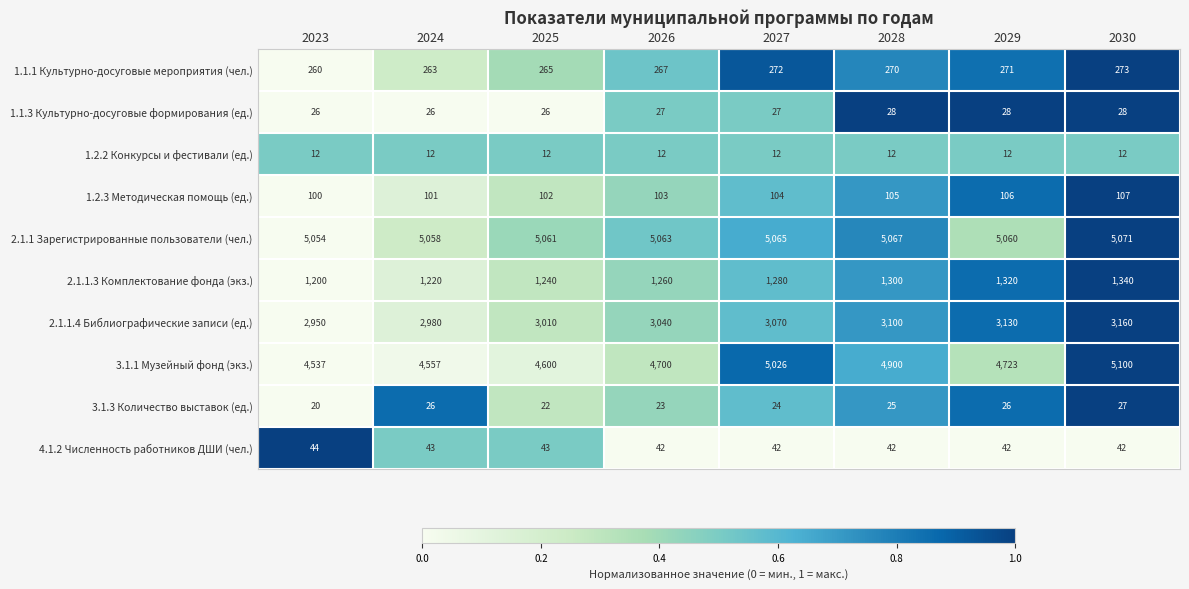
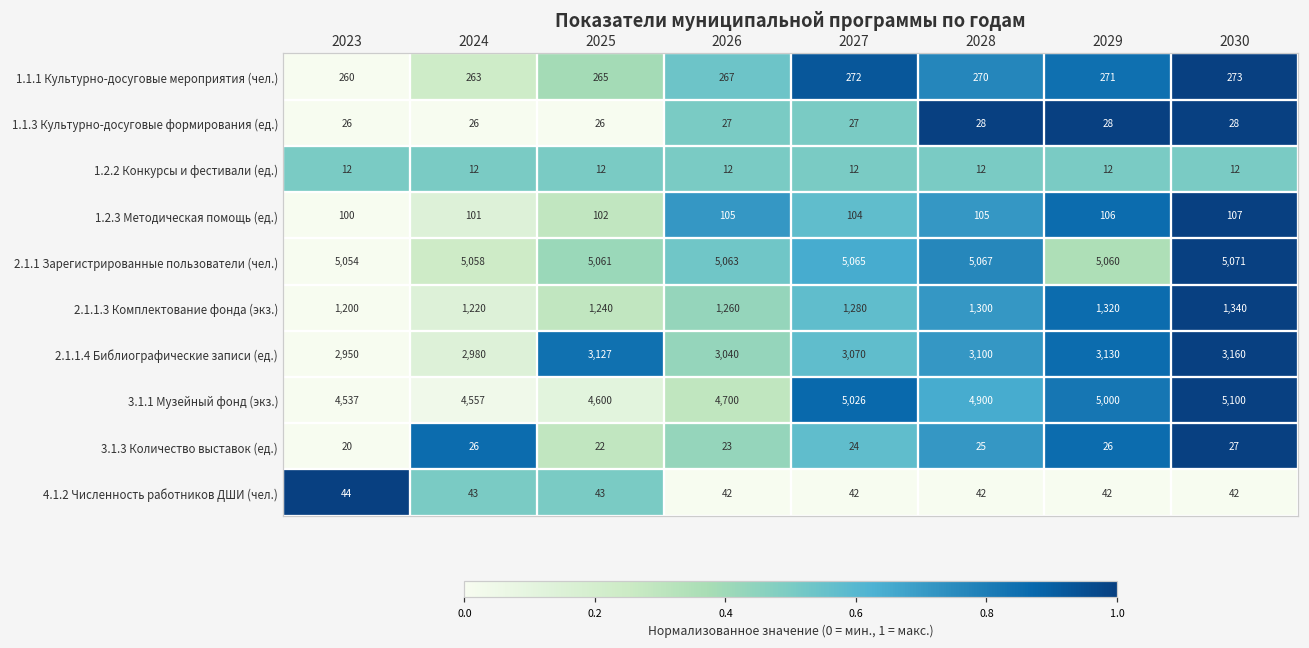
  {
    "1.1.1 Культурно-досуговые мероприятия (чел.)": {
      "2023": "260",
      "2024": "263",
      "2025": "265",
      "2026": "267",
      "2027": "272",
      "2028": "270",
      "2029": "271",
      "2030": "273"
    },
    "1.1.3 Культурно-досуговые формирования (ед.)": {
      "2023": "26",
      "2024": "26",
      "2025": "26",
      "2026": "27",
      "2027": "27",
      "2028": "28",
      "2029": "28",
      "2030": "28"
    },
    "1.2.2 Конкурсы и фестивали (ед.)": {
      "2023": "12",
      "2024": "12",
      "2025": "12",
      "2026": "12",
      "2027": "12",
      "2028": "12",
      "2029": "12",
      "2030": "12"
    },
    "1.2.3 Методическая помощь (ед.)": {
      "2023": "100",
      "2024": "101",
      "2025": "102",
-     "2026": "103",
+     "2026": "105",
      "2027": "104",
      "2028": "105",
      "2029": "106",
      "2030": "107"
    },
    "2.1.1 Зарегистрированные пользователи (чел.)": {
      "2023": "5,054",
      "2024": "5,058",
      "2025": "5,061",
      "2026": "5,063",
      "2027": "5,065",
      "2028": "5,067",
      "2029": "5,060",
      "2030": "5,071"
    },
    "2.1.1.3 Комплектование фонда (экз.)": {
      "2023": "1,200",
      "2024": "1,220",
      "2025": "1,240",
      "2026": "1,260",
      "2027": "1,280",
      "2028": "1,300",
      "2029": "1,320",
      "2030": "1,340"
    },
    "2.1.1.4 Библиографические записи (ед.)": {
      "2023": "2,950",
      "2024": "2,980",
-     "2025": "3,010",
+     "2025": "3,127",
      "2026": "3,040",
      "2027": "3,070",
      "2028": "3,100",
      "2029": "3,130",
      "2030": "3,160"
    },
    "3.1.1 Музейный фонд (экз.)": {
      "2023": "4,537",
      "2024": "4,557",
      "2025": "4,600",
      "2026": "4,700",
      "2027": "5,026",
      "2028": "4,900",
-     "2029": "4,723",
+     "2029": "5,000",
      "2030": "5,100"
    },
    "3.1.3 Количество выставок (ед.)": {
      "2023": "20",
      "2024": "26",
      "2025": "22",
      "2026": "23",
      "2027": "24",
      "2028": "25",
      "2029": "26",
      "2030": "27"
    },
    "4.1.2 Численность работников ДШИ (чел.)": {
      "2023": "44",
      "2024": "43",
      "2025": "43",
      "2026": "42",
      "2027": "42",
      "2028": "42",
      "2029": "42",
      "2030": "42"
    }
  }
